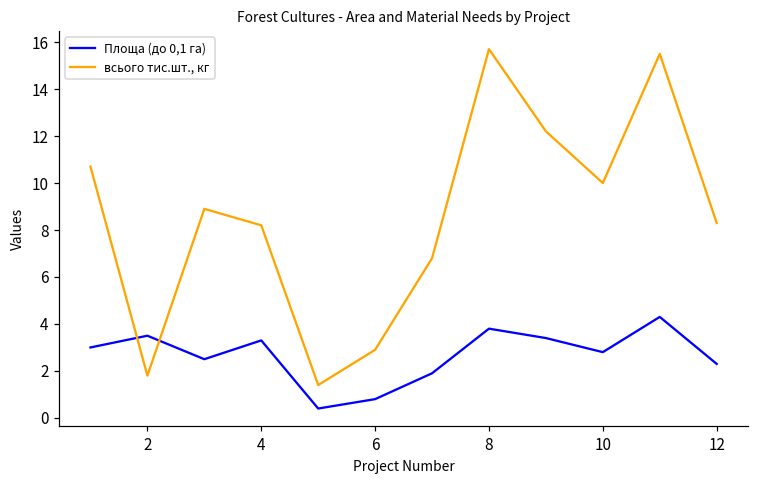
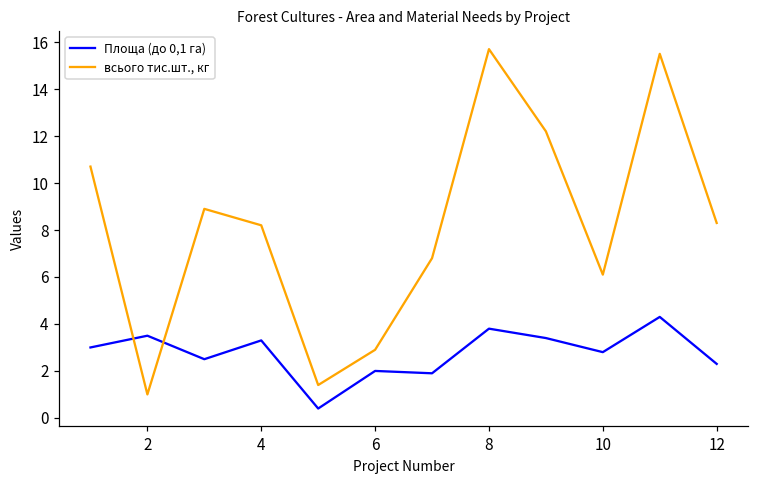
  {
    "Площа (до 0,1 га)": {
      "2": 3.5,
      "4": 3.3,
-     "6": 0.8,
+     "6": 2.0,
      "8": 3.8,
      "10": 2.8,
      "12": 2.3
    },
    "всього тис.шт., кг": {
-     "2": 1.8,
+     "2": 1.0,
      "4": 8.2,
      "6": 2.9,
      "8": 15.7,
-     "10": 10.0,
+     "10": 6.1,
      "12": 8.3
    }
  }
